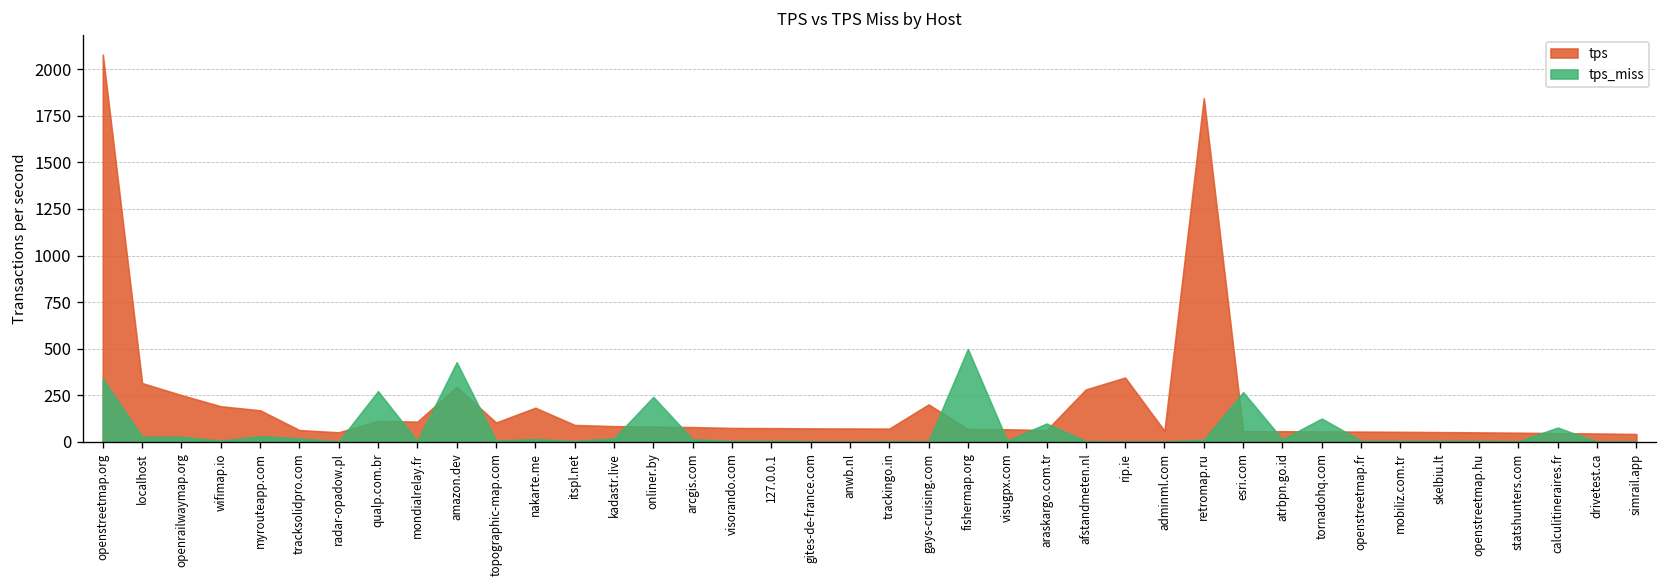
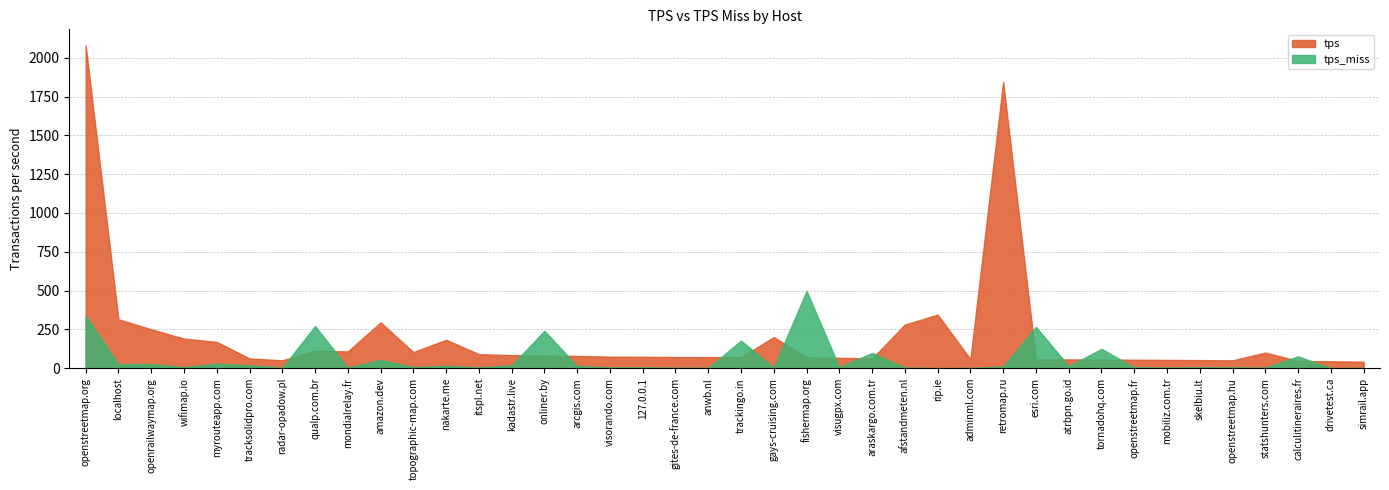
  {
    "tps": {
      "openstreetmap.org": 2080,
      "localhost": 310,
      "openrailwaymap.org": 250,
      "wifimap.io": 190,
      "myrouteapp.com": 170,
      "tracksolidpro.com": 60,
      "radar-opadow.pl": 50,
      "qualp.com.br": 110,
      "mondialrelay.fr": 110,
      "amazon.dev": 290,
      "topographic-map.com": 100,
      "nakarte.me": 180,
      "itspl.net": 90,
      "kadastr.live": 80,
      "onliner.by": 80,
      "arcgis.com": 80,
      "visorando.com": 70,
      "127.0.0.1": 70,
      "gites-de-france.com": 70,
      "anwb.nl": 70,
      "trackingo.in": 70,
      "gays-cruising.com": 200,
      "fishermap.org": 70,
      "visugpx.com": 70,
      "araskargo.com.tr": 60,
      "afstandmeten.nl": 280,
      "rip.ie": 340,
      "adminml.com": 60,
      "retromap.ru": 1840,
      "esri.com": 60,
      "atrbpn.go.id": 60,
      "tornadohq.com": 60,
      "openstreetmap.fr": 50,
      "mobiliz.com.tr": 50,
      "skelbiu.lt": 50,
      "openstreetmap.hu": 50,
-     "statshunters.com": 50,
+     "statshunters.com": 100,
      "calculitineraires.fr": 50,
      "drivetest.ca": 40,
      "simrail.app": 40
    },
    "tps_miss": {
      "openstreetmap.org": 340,
      "localhost": 30,
      "openrailwaymap.org": 30,
      "myrouteapp.com": 30,
      "tracksolidpro.com": 20,
      "qualp.com.br": 270,
-     "amazon.dev": 430,
+     "amazon.dev": 50,
      "kadastr.live": 20,
      "onliner.by": 240,
-     "trackingo.in": 0,
+     "trackingo.in": 180,
      "fishermap.org": 500,
      "araskargo.com.tr": 100,
      "esri.com": 270,
      "tornadohq.com": 120,
      "calculitineraires.fr": 80
    }
  }
